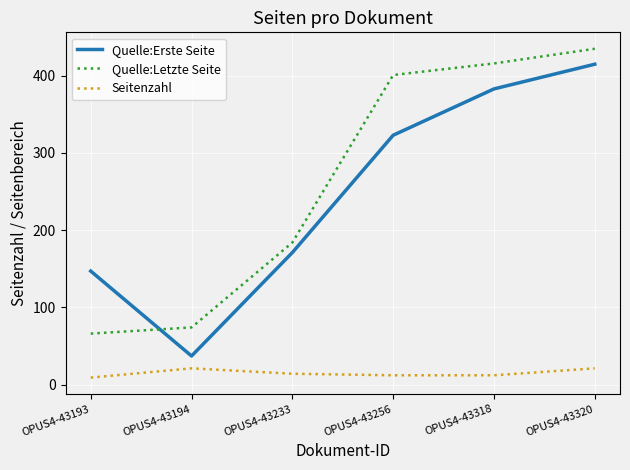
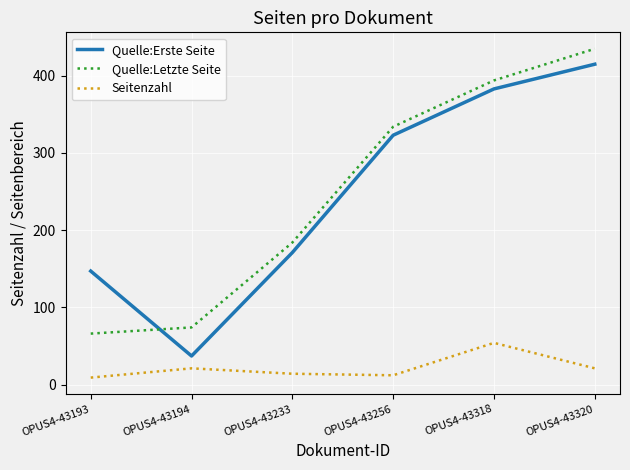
  {
    "Quelle:Erste Seite": {
      "OPUS4-43193": 150,
      "OPUS4-43194": 40,
      "OPUS4-43233": 170,
      "OPUS4-43256": 320,
      "OPUS4-43318": 380,
      "OPUS4-43320": 420
    },
    "Quelle:Letzte Seite": {
      "OPUS4-43193": 70,
      "OPUS4-43194": 70,
      "OPUS4-43233": 180,
-     "OPUS4-43256": 400,
-     "OPUS4-43318": 420,
+     "OPUS4-43256": 330,
+     "OPUS4-43318": 390,
      "OPUS4-43320": 440
    },
    "Seitenzahl": {
      "OPUS4-43193": 10,
      "OPUS4-43194": 20,
      "OPUS4-43233": 10,
      "OPUS4-43256": 10,
-     "OPUS4-43318": 10,
+     "OPUS4-43318": 50,
      "OPUS4-43320": 20
    }
  }
